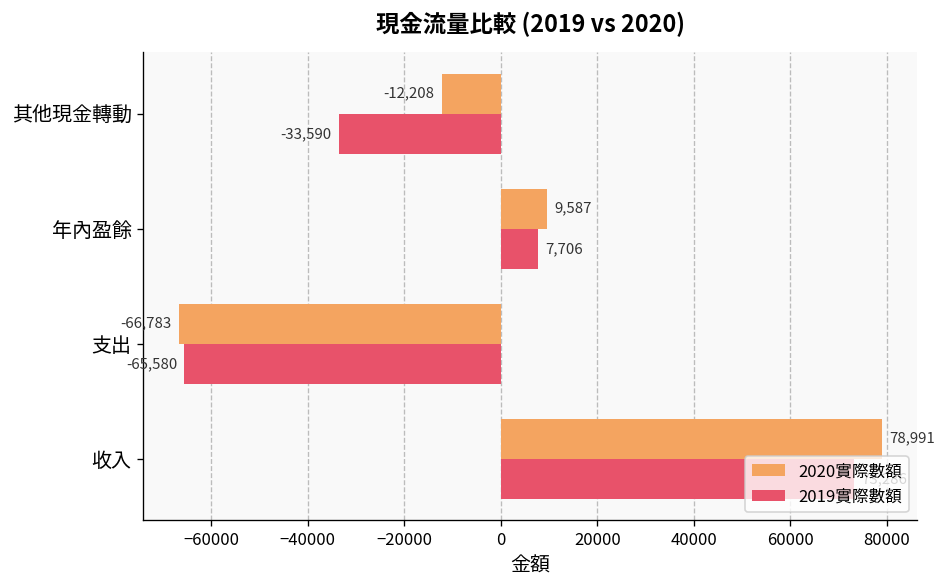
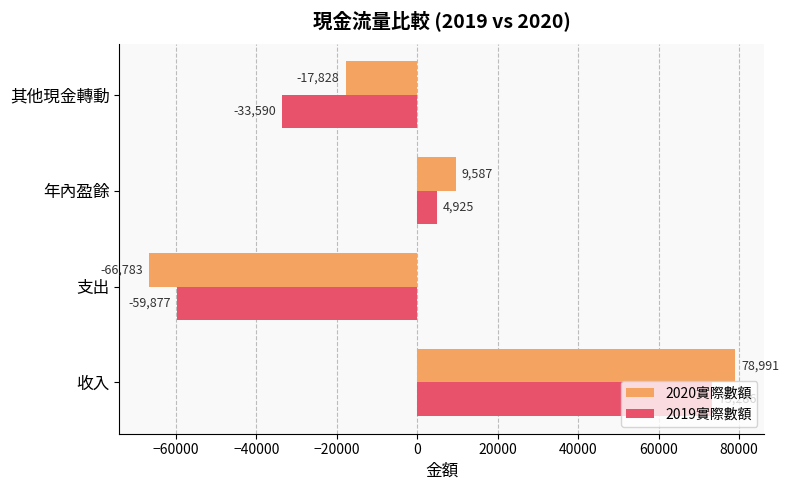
  {
    "2020實際數額": {
-     "其他現金轉動": "-12,208",
+     "其他現金轉動": "-17,828",
      "年內盈餘": "9,587",
      "支出": "-66,783",
      "收入": "78,991"
    },
    "2019實際數額": {
      "其他現金轉動": "-33,590",
-     "年內盈餘": "7,706",
-     "支出": "-65,580"
+     "年內盈餘": "4,925",
+     "支出": "-59,877"
    }
  }
